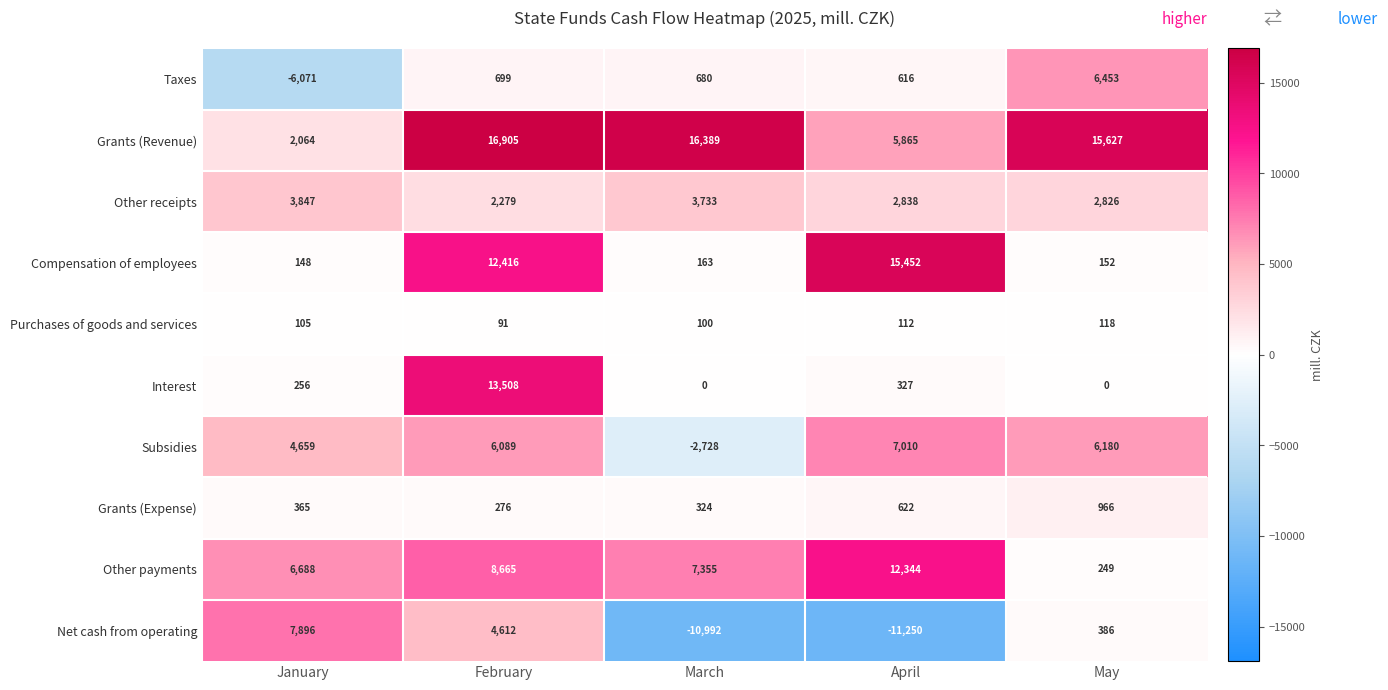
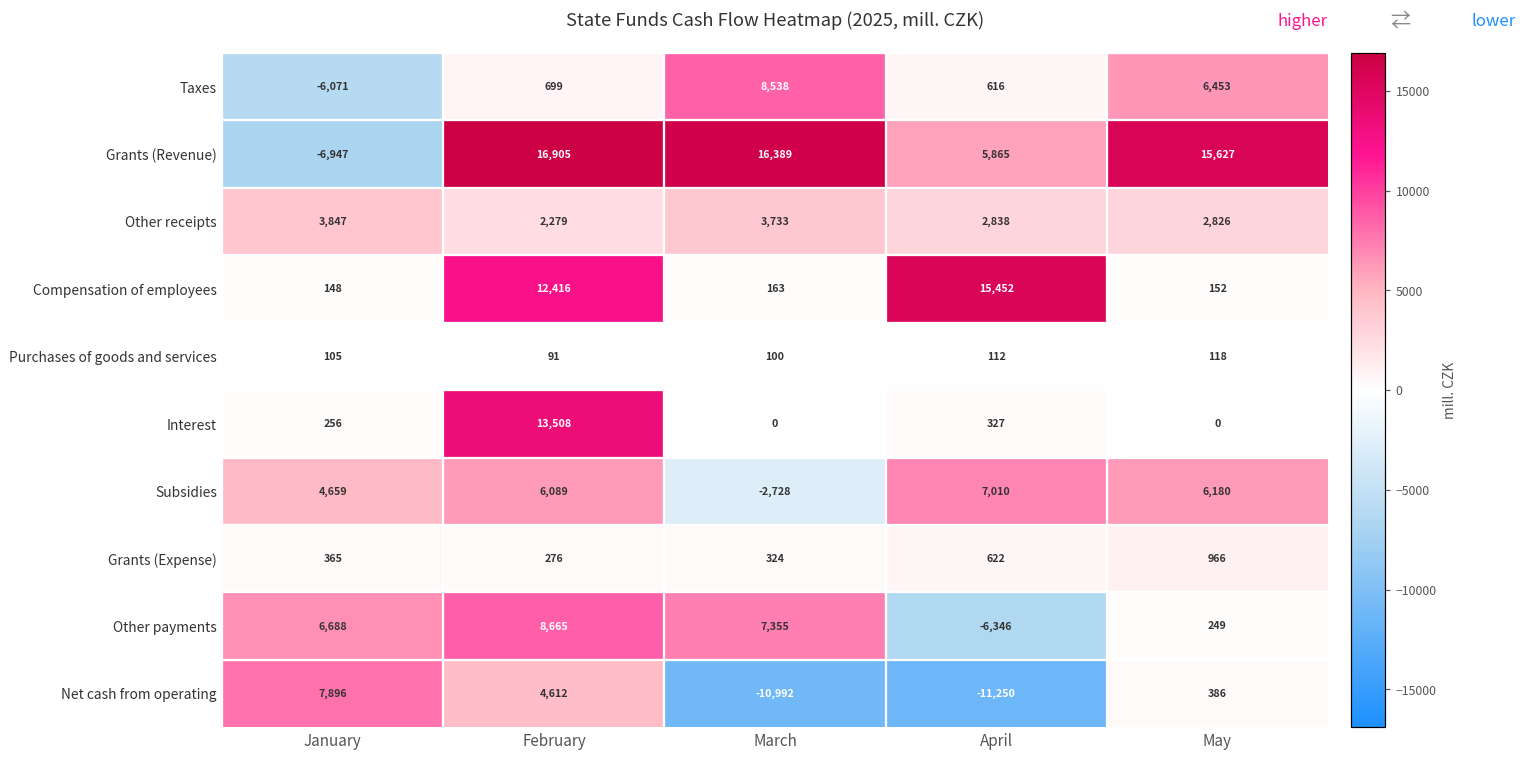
  {
    "Taxes": {
      "January": "-6,071",
      "February": "699",
-     "March": "680",
+     "March": "8,538",
      "April": "616",
      "May": "6,453"
    },
    "Grants (Revenue)": {
-     "January": "2,064",
+     "January": "-6,947",
      "February": "16,905",
      "March": "16,389",
      "April": "5,865",
      "May": "15,627"
    },
    "Other receipts": {
      "January": "3,847",
      "February": "2,279",
      "March": "3,733",
      "April": "2,838",
      "May": "2,826"
    },
    "Compensation of employees": {
      "January": "148",
      "February": "12,416",
      "March": "163",
      "April": "15,452",
      "May": "152"
    },
    "Purchases of goods and services": {
      "January": "105",
      "February": "91",
      "March": "100",
      "April": "112",
      "May": "118"
    },
    "Interest": {
      "January": "256",
      "February": "13,508",
      "March": "0",
      "April": "327",
      "May": "0"
    },
    "Subsidies": {
      "January": "4,659",
      "February": "6,089",
      "March": "-2,728",
      "April": "7,010",
      "May": "6,180"
    },
    "Grants (Expense)": {
      "January": "365",
      "February": "276",
      "March": "324",
      "April": "622",
      "May": "966"
    },
    "Other payments": {
      "January": "6,688",
      "February": "8,665",
      "March": "7,355",
-     "April": "12,344",
+     "April": "-6,346",
      "May": "249"
    },
    "Net cash from operating": {
      "January": "7,896",
      "February": "4,612",
      "March": "-10,992",
      "April": "-11,250",
      "May": "386"
    }
  }
